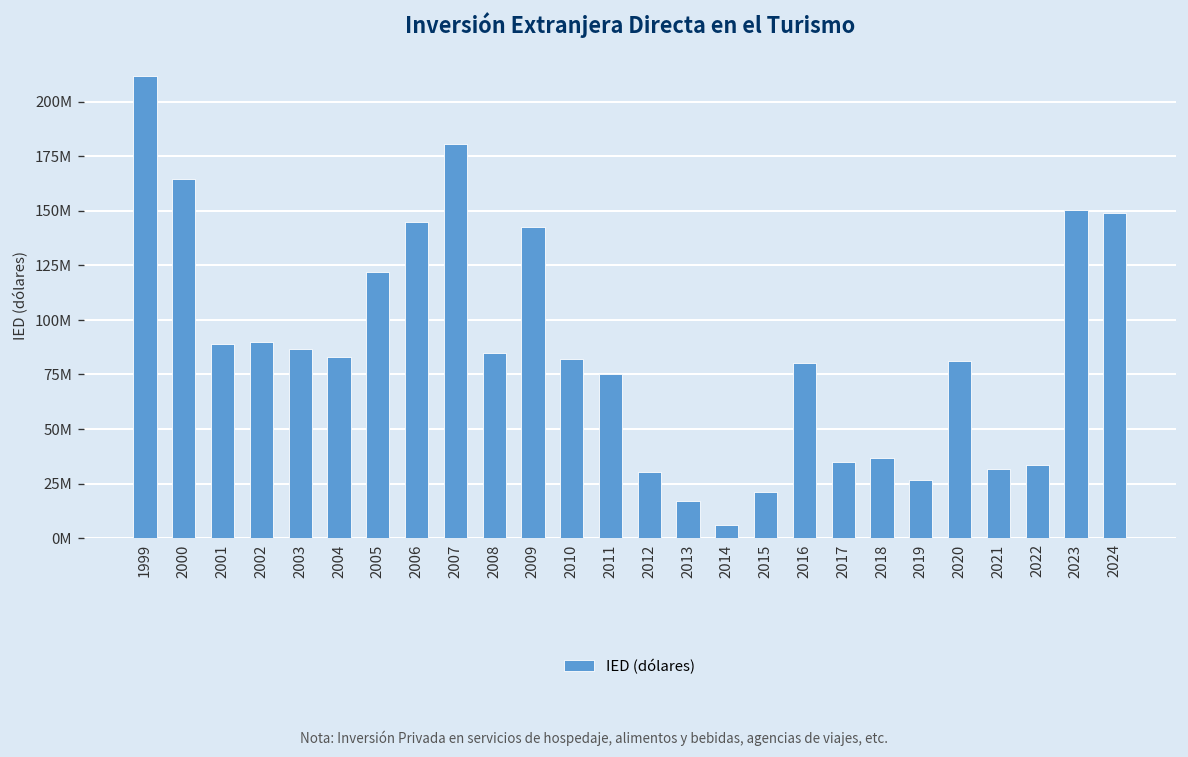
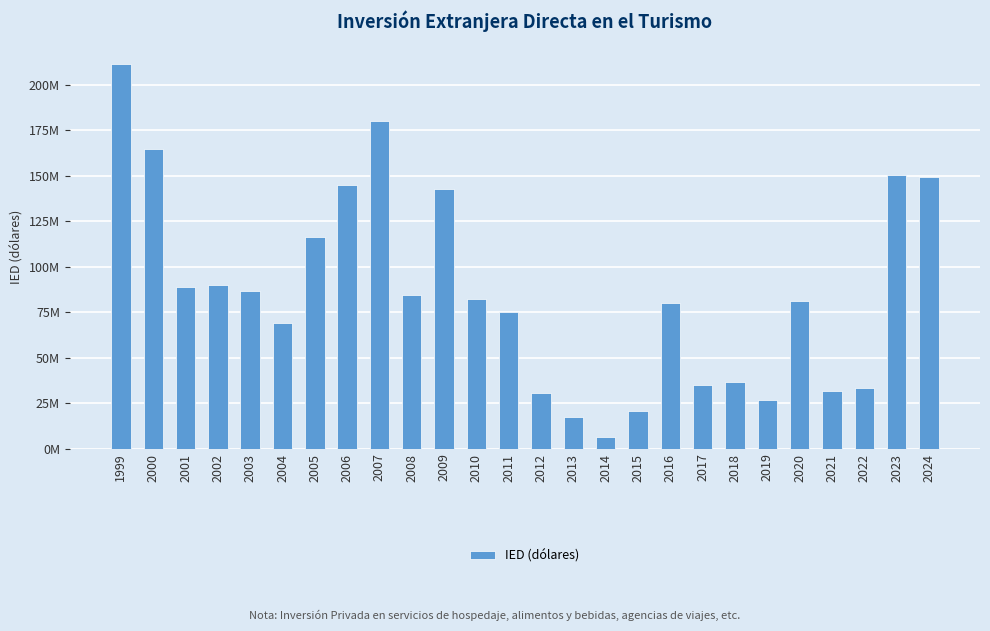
  {
    "1999": 212000000,
    "2000": 165000000,
    "2001": 89000000,
    "2002": 90000000,
    "2003": 86000000,
-   "2004": 83000000,
-   "2005": 122000000,
+   "2004": 69000000,
+   "2005": 116000000,
    "2006": 145000000,
    "2007": 180000000,
    "2008": 85000000,
    "2009": 143000000,
    "2010": 82000000,
    "2011": 75000000,
    "2012": 30000000,
    "2013": 17000000,
    "2014": 6000000,
    "2015": 21000000,
    "2016": 80000000,
    "2017": 35000000,
    "2018": 37000000,
    "2019": 27000000,
    "2020": 81000000,
    "2021": 32000000,
    "2022": 33000000,
    "2023": 151000000,
    "2024": 149000000
  }
